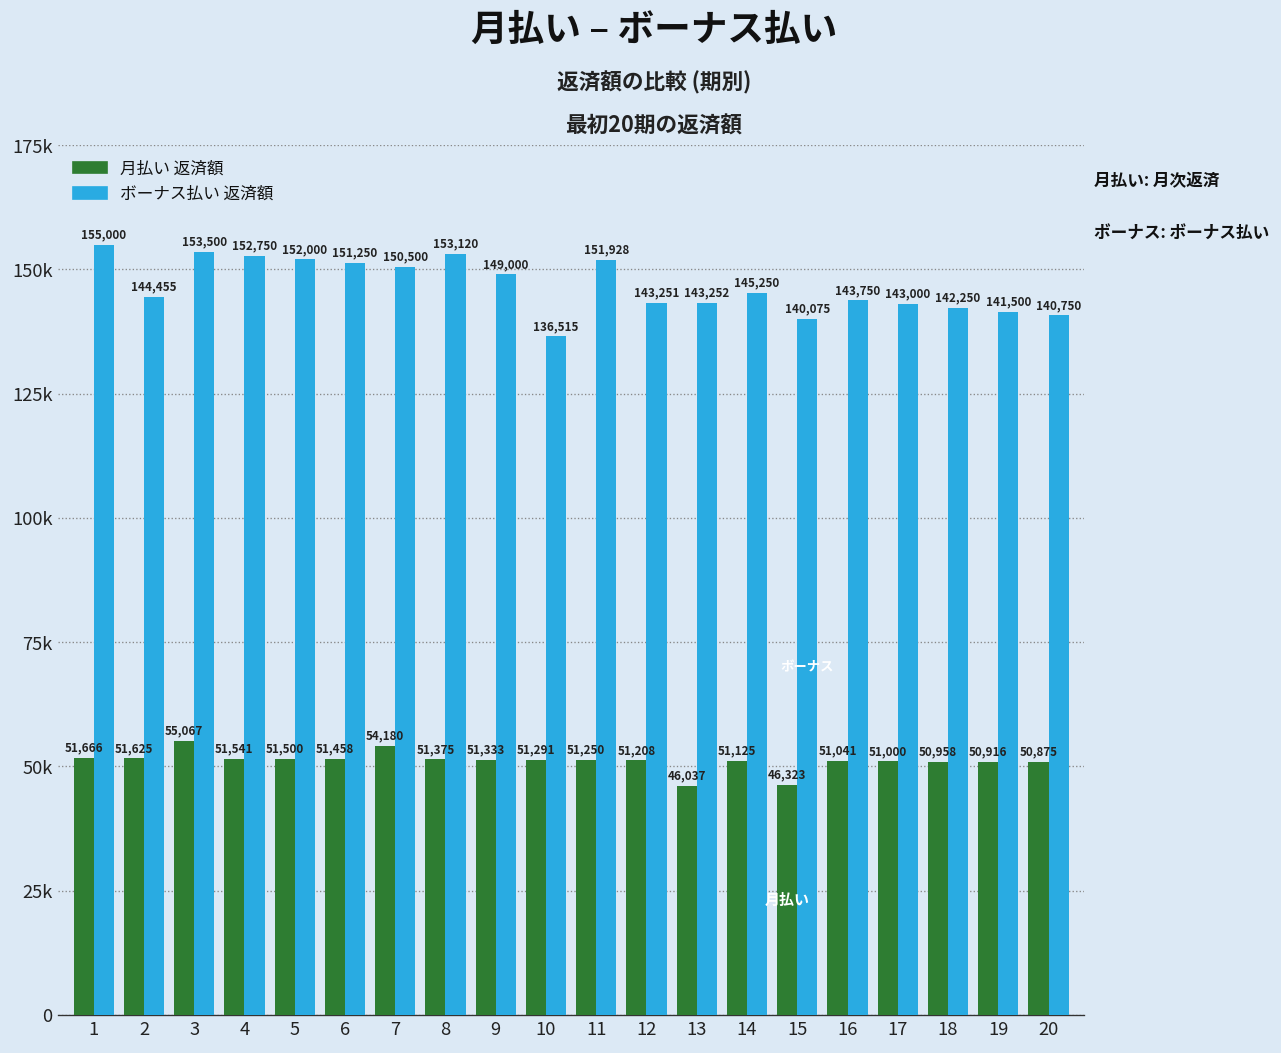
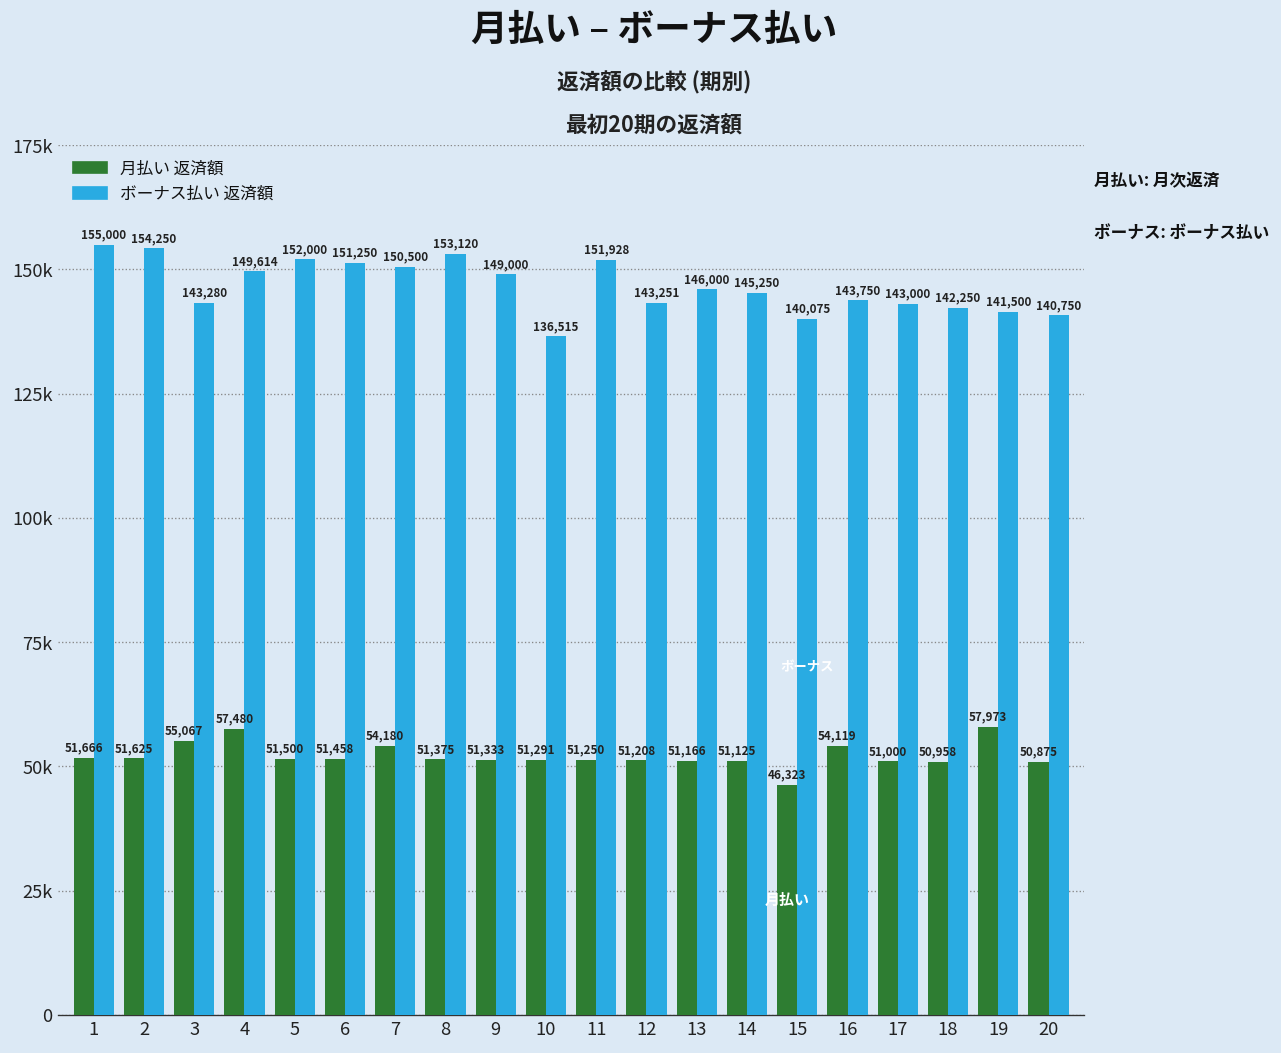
  {
    "月払い 返済額": {
      "1": "51,666",
      "2": "51,625",
      "3": "55,067",
-     "4": "51,541",
+     "4": "57,480",
      "5": "51,500",
      "6": "51,458",
      "7": "54,180",
      "8": "51,375",
      "9": "51,333",
      "10": "51,291",
      "11": "51,250",
      "12": "51,208",
-     "13": "46,037",
+     "13": "51,166",
      "14": "51,125",
      "15": "46,323",
-     "16": "51,041",
+     "16": "54,119",
      "17": "51,000",
      "18": "50,958",
-     "19": "50,916",
+     "19": "57,973",
      "20": "50,875"
    },
    "ボーナス払い 返済額": {
      "1": "155,000",
-     "2": "144,455",
-     "3": "153,500",
-     "4": "152,750",
+     "2": "154,250",
+     "3": "143,280",
+     "4": "149,614",
      "5": "152,000",
      "6": "151,250",
      "7": "150,500",
      "8": "153,120",
      "9": "149,000",
      "10": "136,515",
      "11": "151,928",
      "12": "143,251",
-     "13": "143,252",
+     "13": "146,000",
      "14": "145,250",
      "15": "140,075",
      "16": "143,750",
      "17": "143,000",
      "18": "142,250",
      "19": "141,500",
      "20": "140,750"
    }
  }
